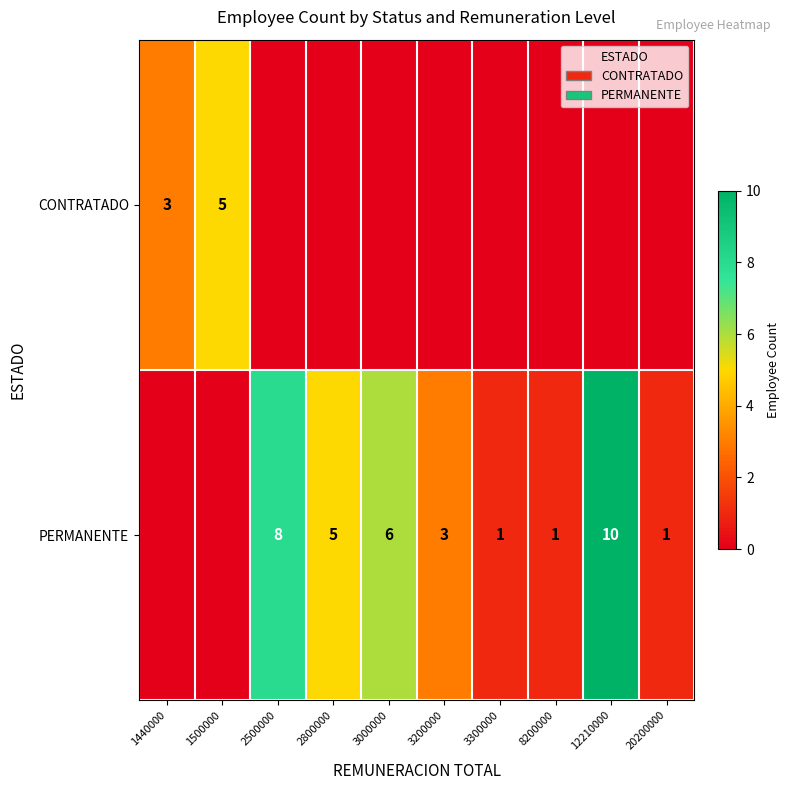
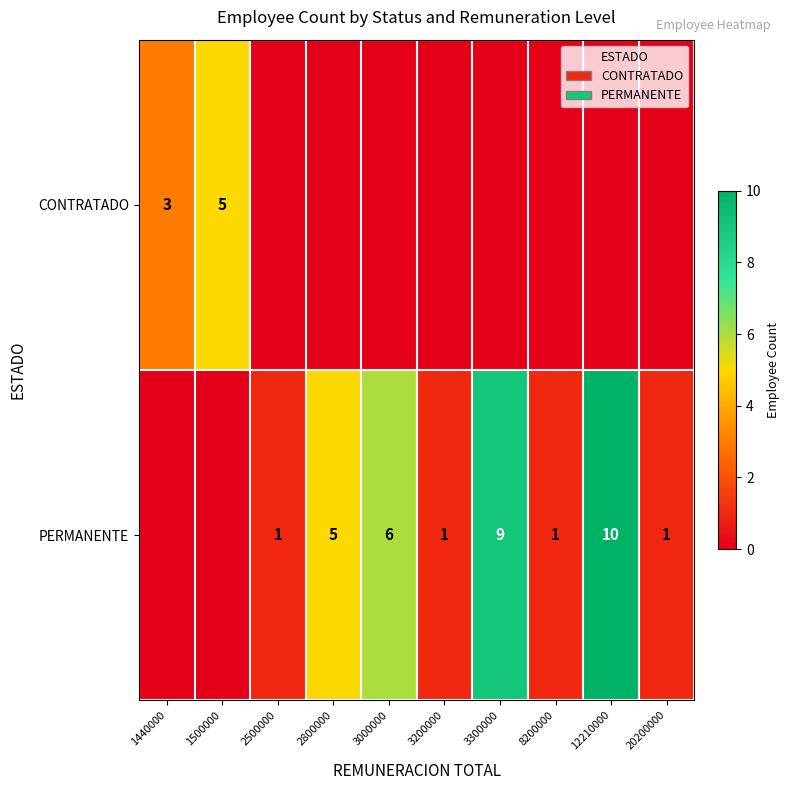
  {
    "CONTRATADO": {
      "1440000": 3,
      "1500000": 5
    },
    "PERMANENTE": {
-     "2500000": 8,
+     "2500000": 1,
      "2800000": 5,
      "3000000": 6,
-     "3200000": 3,
-     "3300000": 1,
+     "3200000": 1,
+     "3300000": 9,
      "8200000": 1,
      "12210000": 10,
      "20200000": 1
    }
  }
